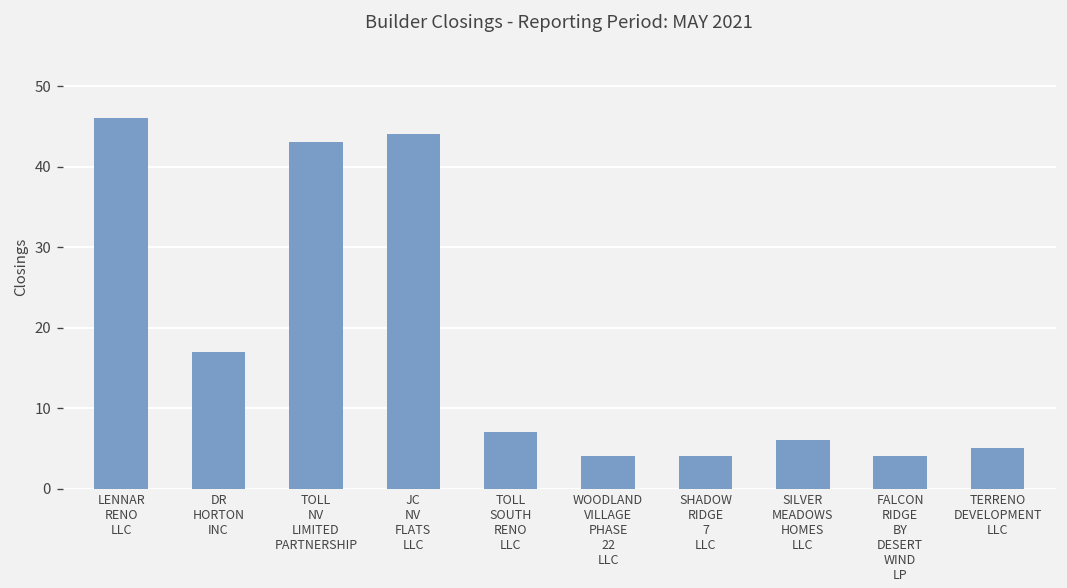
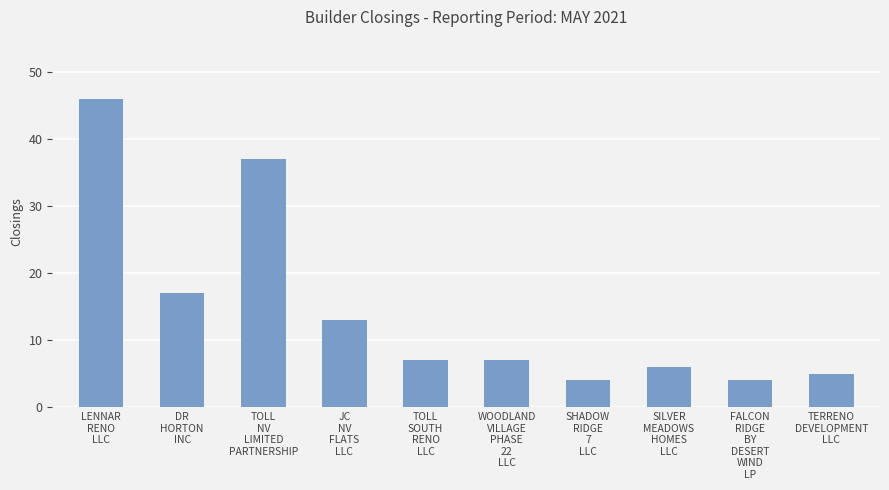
  {
    "LENNAR RENO LLC": 46,
    "DR HORTON INC": 17,
-   "TOLL NV LIMITED PARTNERSHIP": 43,
-   "JC NV FLATS LLC": 44,
+   "TOLL NV LIMITED PARTNERSHIP": 37,
+   "JC NV FLATS LLC": 13,
    "TOLL SOUTH RENO LLC": 7,
-   "WOODLAND VILLAGE PHASE 22 LLC": 4,
+   "WOODLAND VILLAGE PHASE 22 LLC": 7,
    "SHADOW RIDGE 7 LLC": 4,
    "SILVER MEADOWS HOMES LLC": 6,
    "FALCON RIDGE BY DESERT WIND LP": 4,
    "TERRENO DEVELOPMENT LLC": 5
  }
